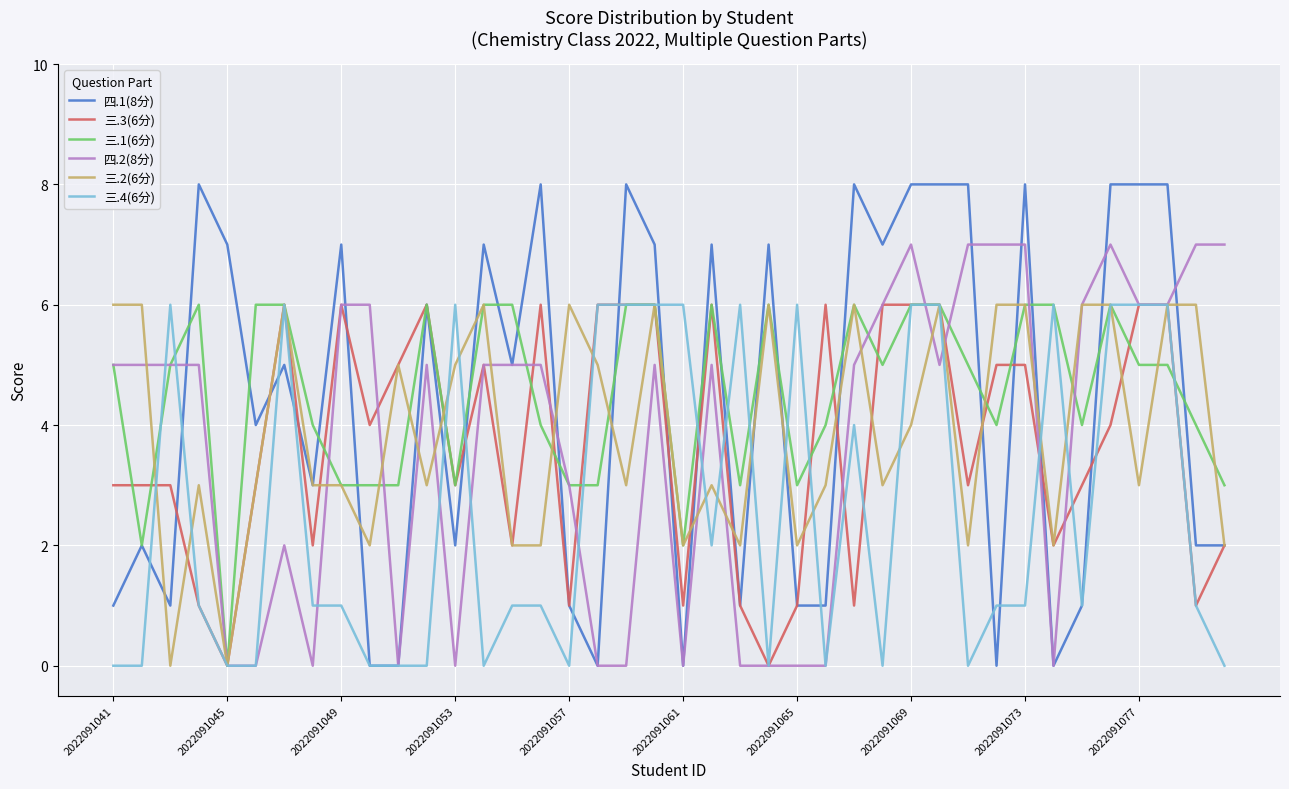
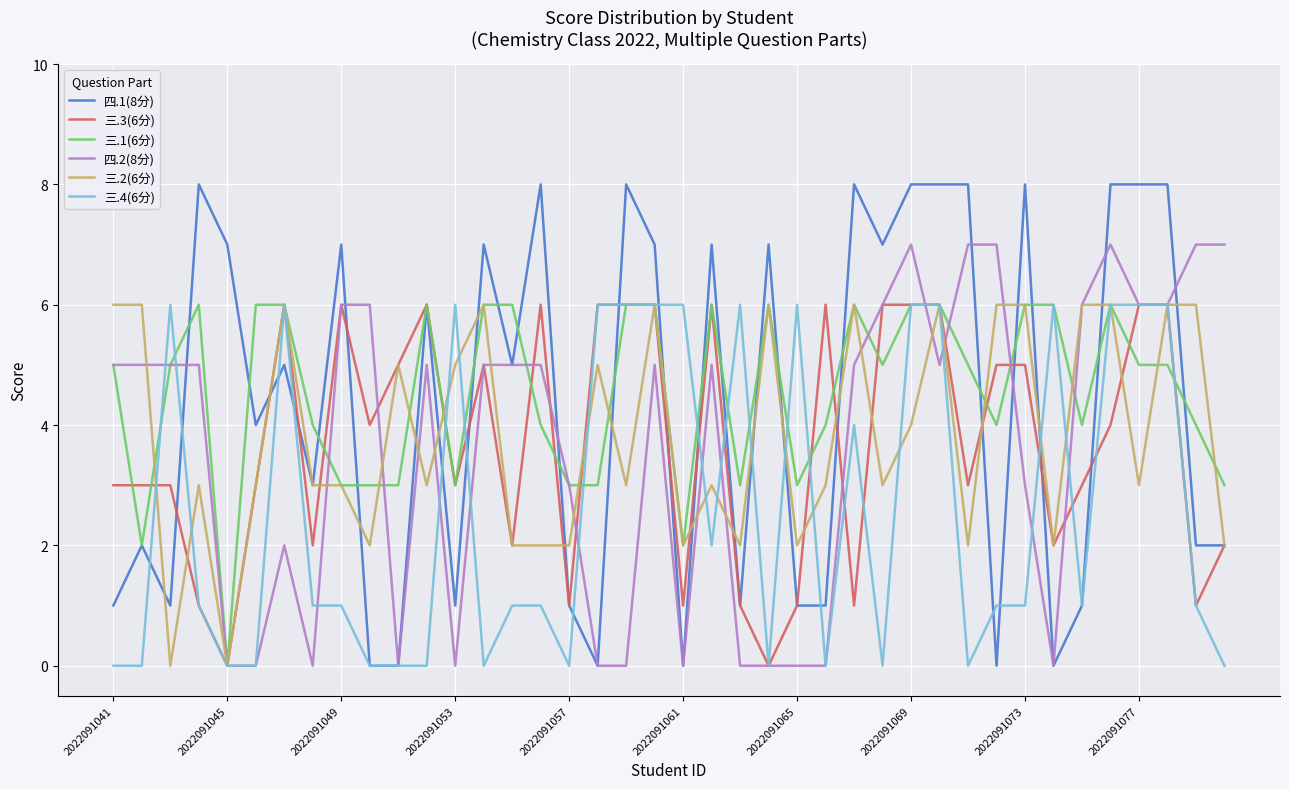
  {
    "四.1(8分)": {
      "2022091041": 1,
      "2022091045": 7,
      "2022091049": 7,
-     "2022091053": 2,
+     "2022091053": 1,
      "2022091069": 8,
      "2022091073": 8,
      "2022091077": 8
    },
    "三.3(6分)": {
      "2022091041": 3,
      "2022091061": 1,
      "2022091073": 5
    },
    "三.1(6分)": {
      "2022091065": 3,
      "2022091077": 5
    },
    "四.2(8分)": {
      "2022091053": 0,
      "2022091065": 0,
      "2022091069": 7,
-     "2022091073": 7
+     "2022091073": 3
    },
    "三.2(6分)": {
      "2022091041": 6,
      "2022091053": 5,
-     "2022091057": 6,
+     "2022091057": 2,
      "2022091065": 2,
      "2022091069": 4,
      "2022091077": 3
    },
    "三.4(6分)": {
      "2022091041": 0,
      "2022091049": 1,
      "2022091053": 6,
      "2022091057": 0,
      "2022091061": 6,
      "2022091065": 6,
      "2022091073": 1
    }
  }
